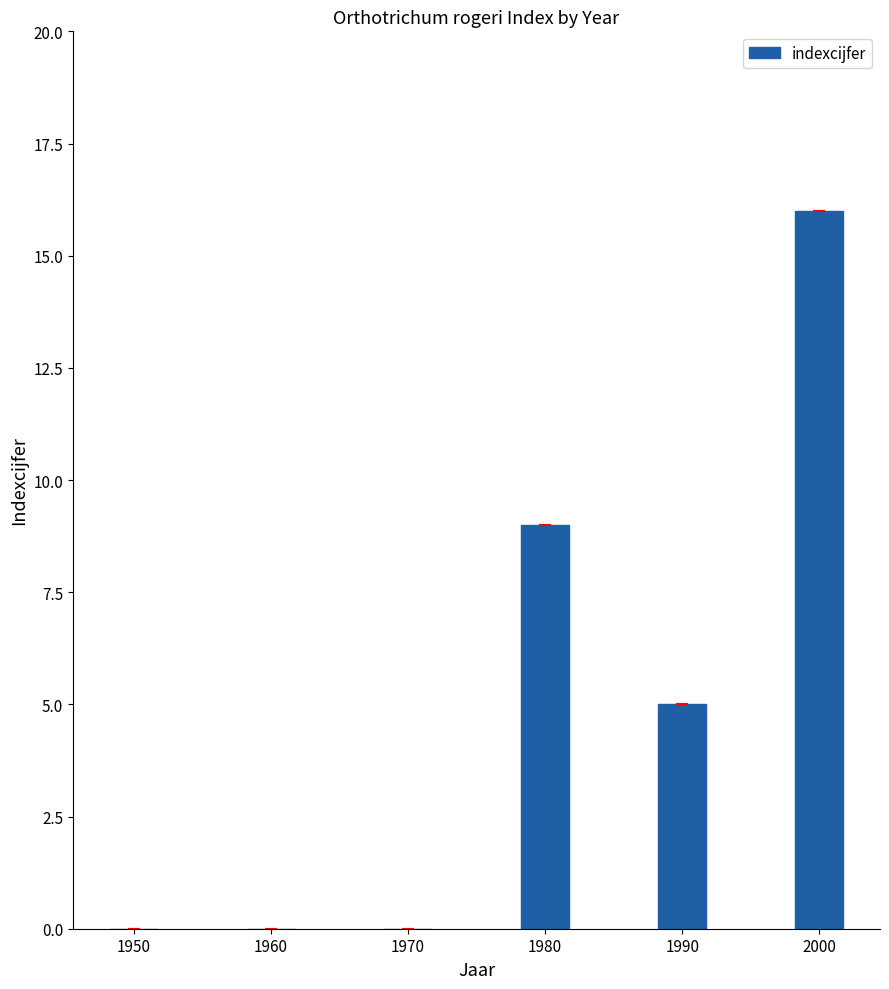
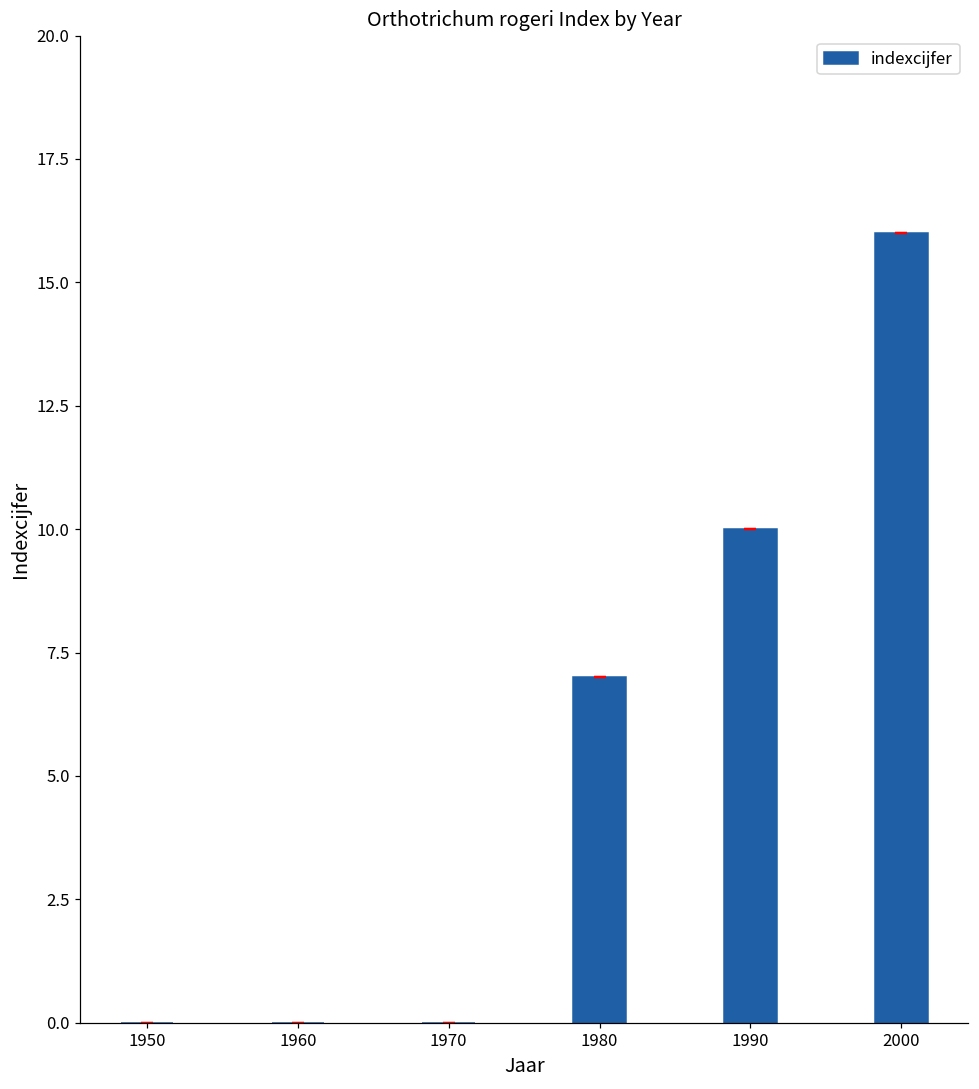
  {
    "1950": 0,
    "1960": 0,
    "1970": 0,
-   "1980": 9,
-   "1990": 5,
+   "1980": 7,
+   "1990": 10,
    "2000": 16
  }
